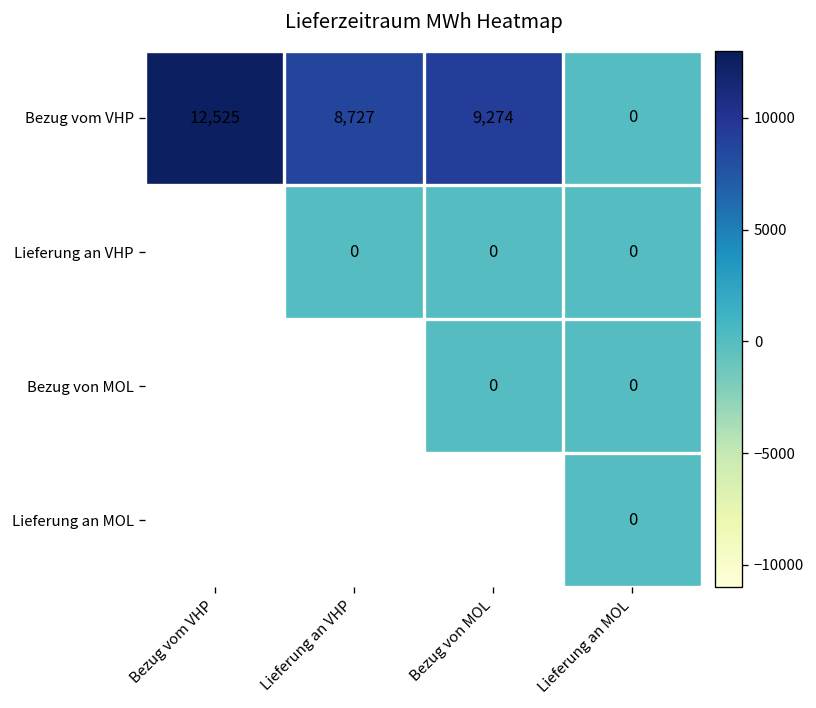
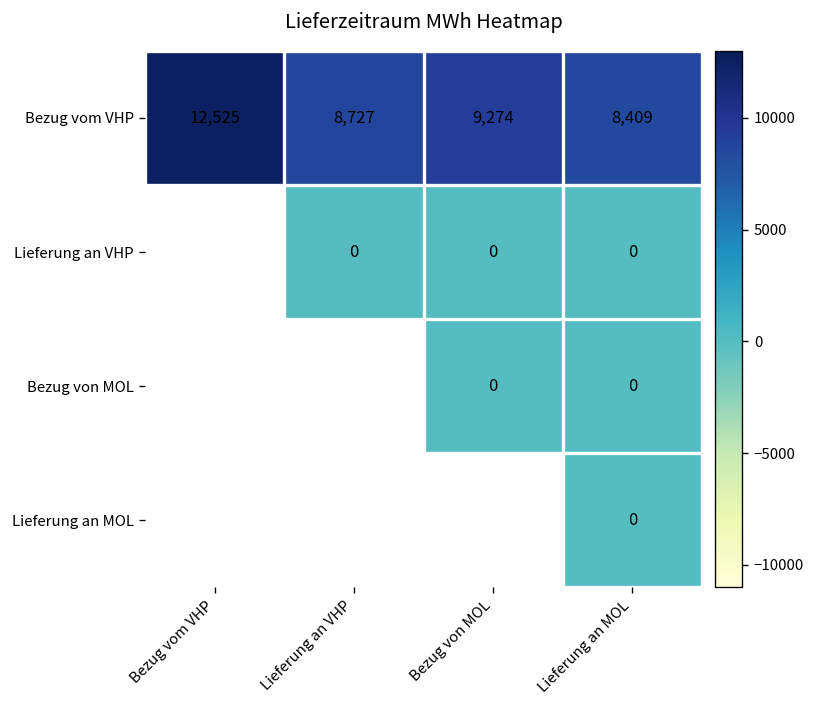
  {
    "Bezug vom VHP": {
      "Bezug vom VHP": "12,525",
      "Lieferung an VHP": "8,727",
      "Bezug von MOL": "9,274",
-     "Lieferung an MOL": "0"
+     "Lieferung an MOL": "8,409"
    },
    "Lieferung an VHP": {
      "Lieferung an VHP": "0",
      "Bezug von MOL": "0",
      "Lieferung an MOL": "0"
    },
    "Bezug von MOL": {
      "Bezug von MOL": "0",
      "Lieferung an MOL": "0"
    },
    "Lieferung an MOL": {
      "Lieferung an MOL": "0"
    }
  }
